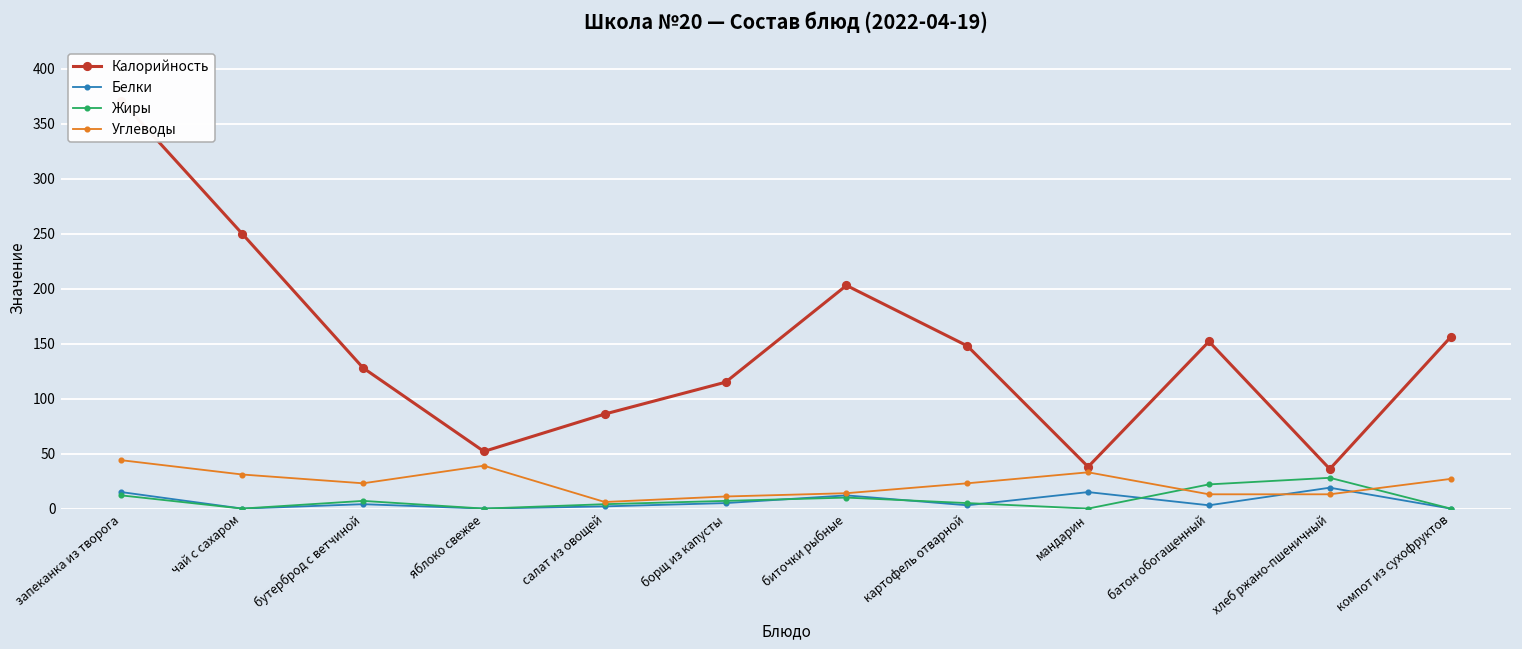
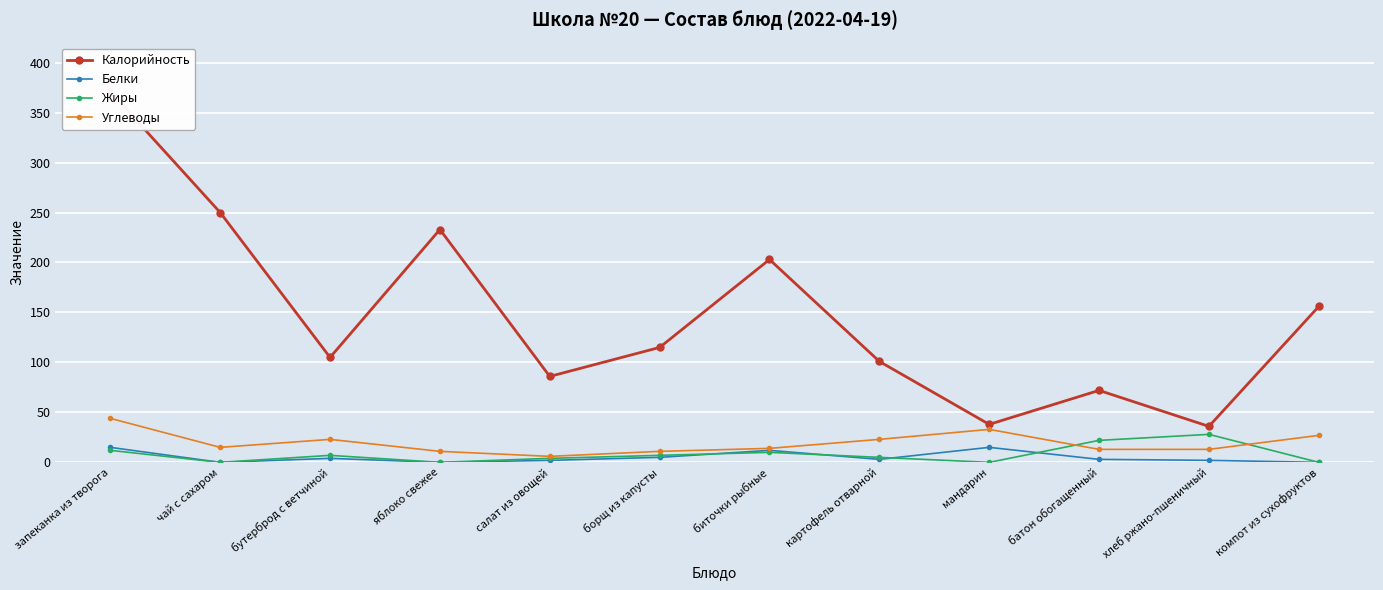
  {
    "Калорийность": {
      "чай с сахаром": 250,
-     "бутерброд с ветчиной": 130,
-     "яблоко свежее": 50,
+     "бутерброд с ветчиной": 110,
+     "яблоко свежее": 230,
      "салат из овощей": 90,
      "борщ из капусты": 120,
      "биточки рыбные": 200,
-     "картофель отварной": 150,
+     "картофель отварной": 100,
      "мандарин": 40,
-     "батон обогащенный": 150,
+     "батон обогащенный": 70,
      "хлеб ржано-пшеничный": 40,
      "компот из сухофруктов": 160
    },
    "Белки": {
      "запеканка из творога": 20,
      "бутерброд с ветчиной": 0,
      "мандарин": 20,
      "батон обогащенный": 0,
-     "хлеб ржано-пшеничный": 20
+     "хлеб ржано-пшеничный": 0
    },
    "Жиры": {
      "запеканка из творога": 10,
      "бутерброд с ветчиной": 10,
      "мандарин": 0,
      "батон обогащенный": 20,
      "хлеб ржано-пшеничный": 30
    },
    "Углеводы": {
      "запеканка из творога": 40,
-     "чай с сахаром": 30,
+     "чай с сахаром": 20,
      "бутерброд с ветчиной": 20,
-     "яблоко свежее": 40,
+     "яблоко свежее": 10,
      "борщ из капусты": 10,
      "картофель отварной": 20,
      "мандарин": 30,
      "батон обогащенный": 10,
      "хлеб ржано-пшеничный": 10,
      "компот из сухофруктов": 30
    }
  }
